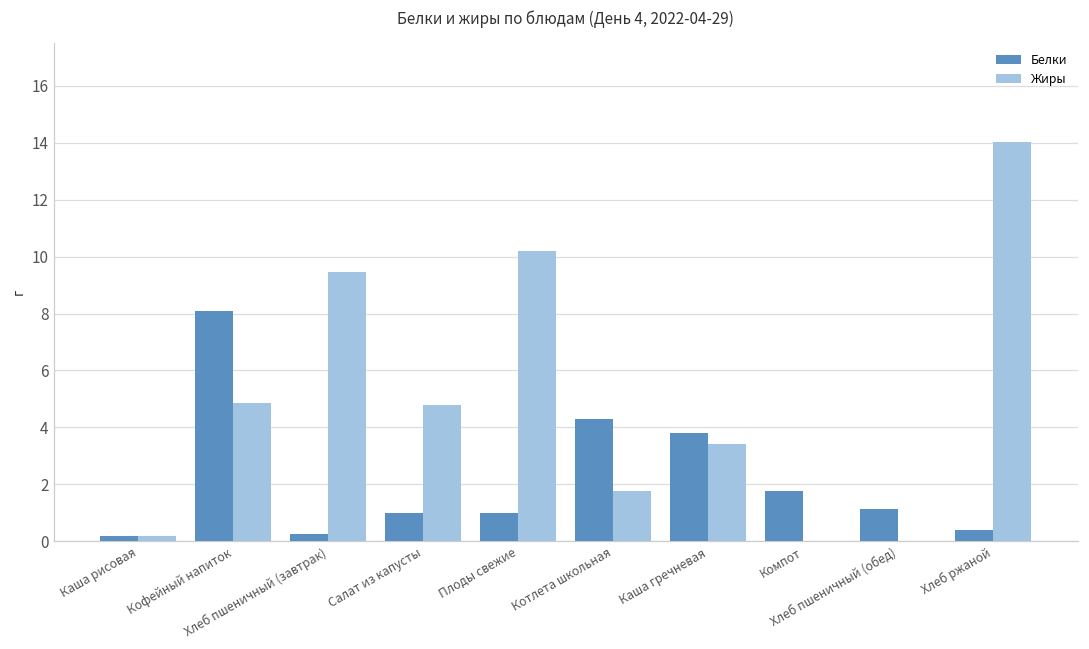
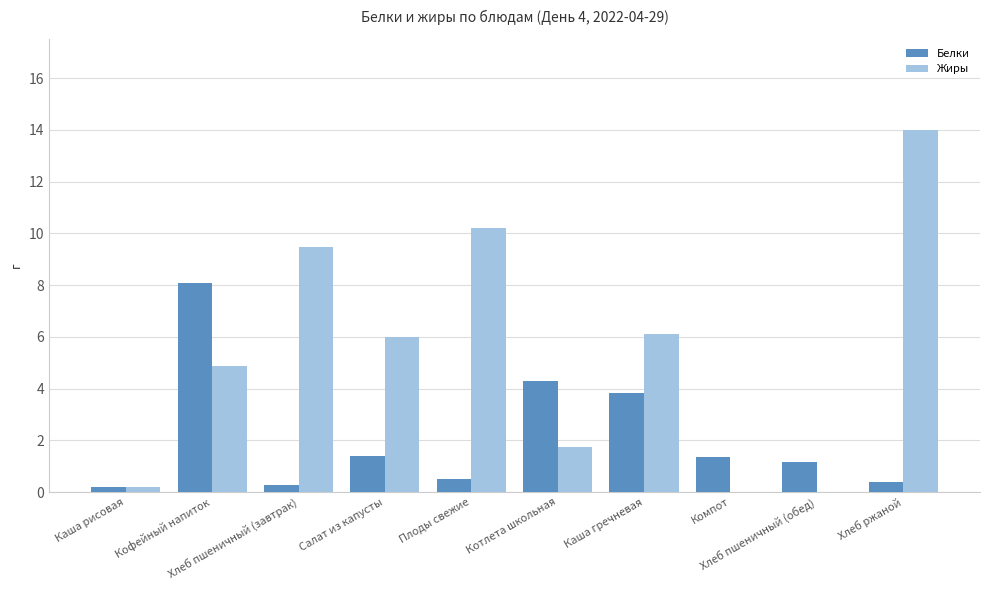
  {
    "Белки": {
      "Каша рисовая": 0.2,
      "Кофейный напиток": 8.1,
      "Хлеб пшеничный (завтрак)": 0.3,
-     "Салат из капусты": 1.0,
-     "Плоды свежие": 1.0,
+     "Салат из капусты": 1.4,
+     "Плоды свежие": 0.5,
      "Котлета школьная": 4.3,
      "Каша гречневая": 3.8,
-     "Компот": 1.8,
+     "Компот": 1.4,
      "Хлеб пшеничный (обед)": 1.2,
      "Хлеб ржаной": 0.4
    },
    "Жиры": {
      "Каша рисовая": 0.2,
      "Кофейный напиток": 4.9,
      "Хлеб пшеничный (завтрак)": 9.5,
-     "Салат из капусты": 4.8,
+     "Салат из капусты": 6.0,
      "Плоды свежие": 10.2,
      "Котлета школьная": 1.8,
-     "Каша гречневая": 3.4,
+     "Каша гречневая": 6.1,
      "Компот": 0.0,
      "Хлеб пшеничный (обед)": 0.0,
      "Хлеб ржаной": 14.0
    }
  }
